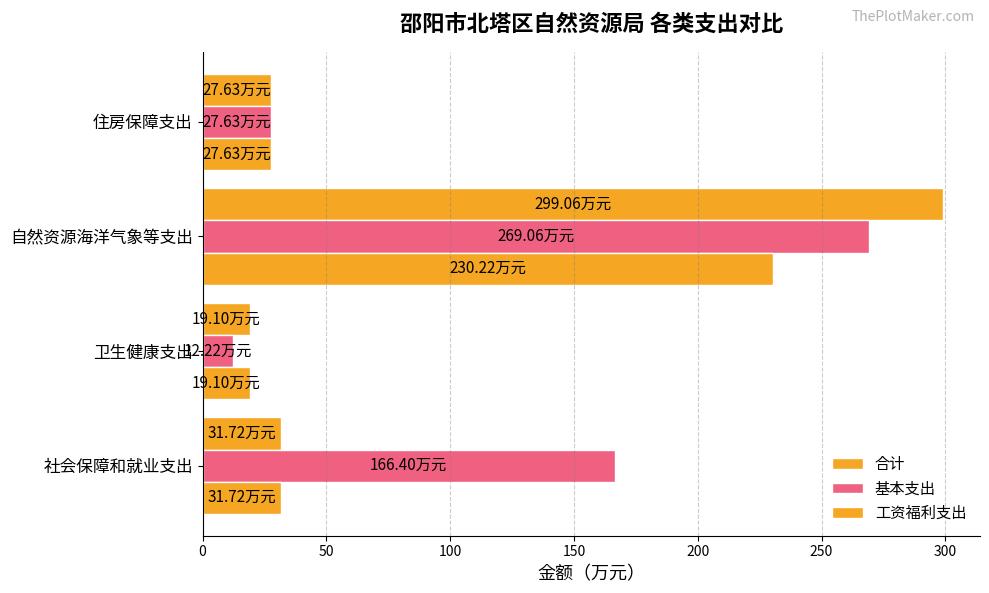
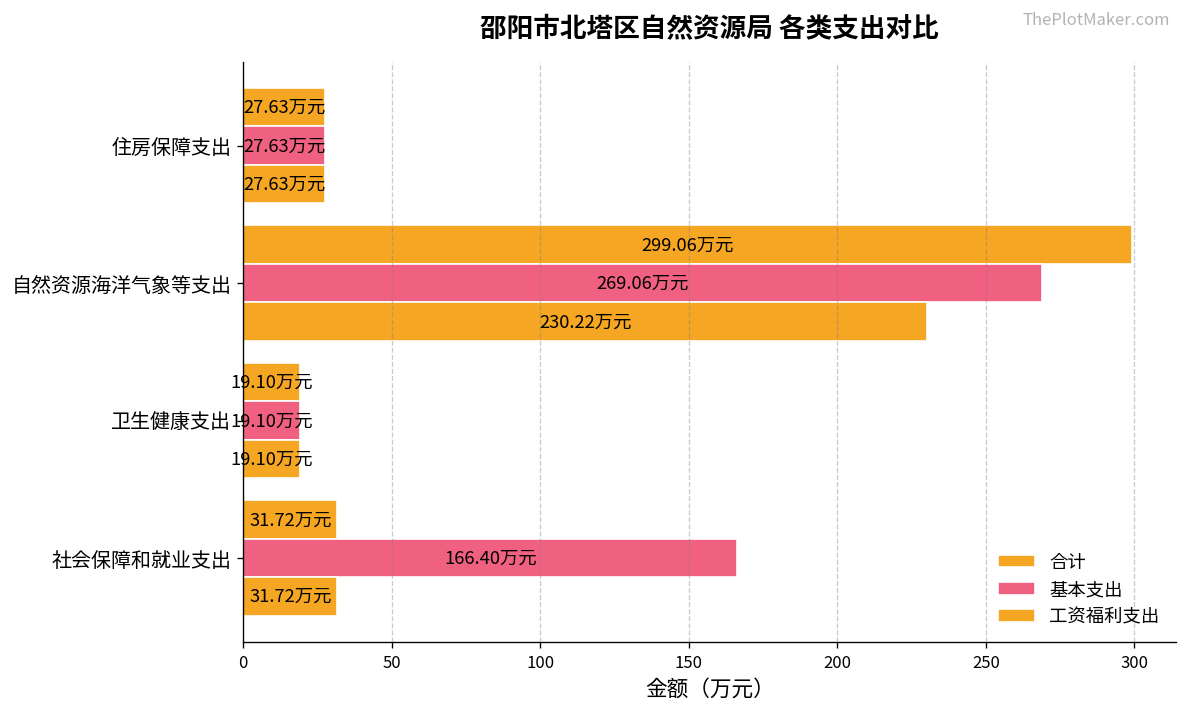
  {
    "基本支出": {
      "住房保障支出": 27.63,
      "自然资源海洋气象等支出": 269.06,
-     "卫生健康支出": 12.22,
+     "卫生健康支出": 19.10,
      "社会保障和就业支出": 166.40
    }
  }
